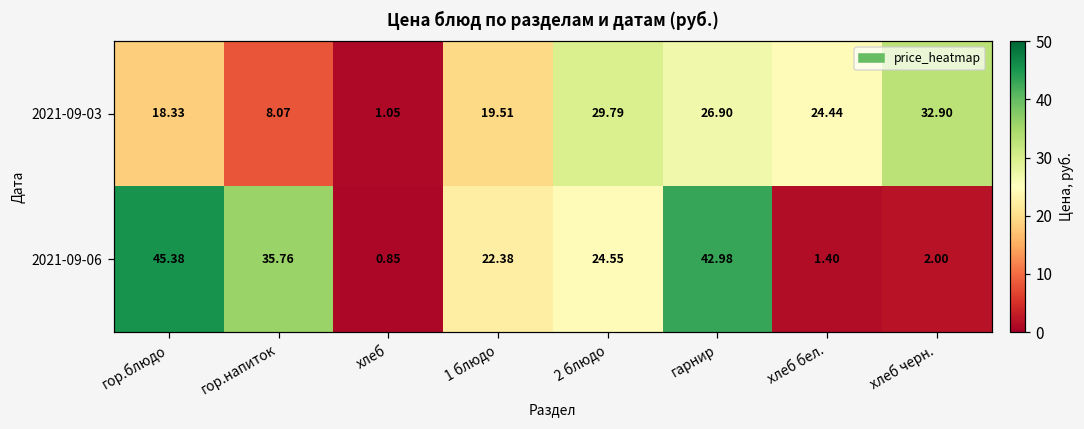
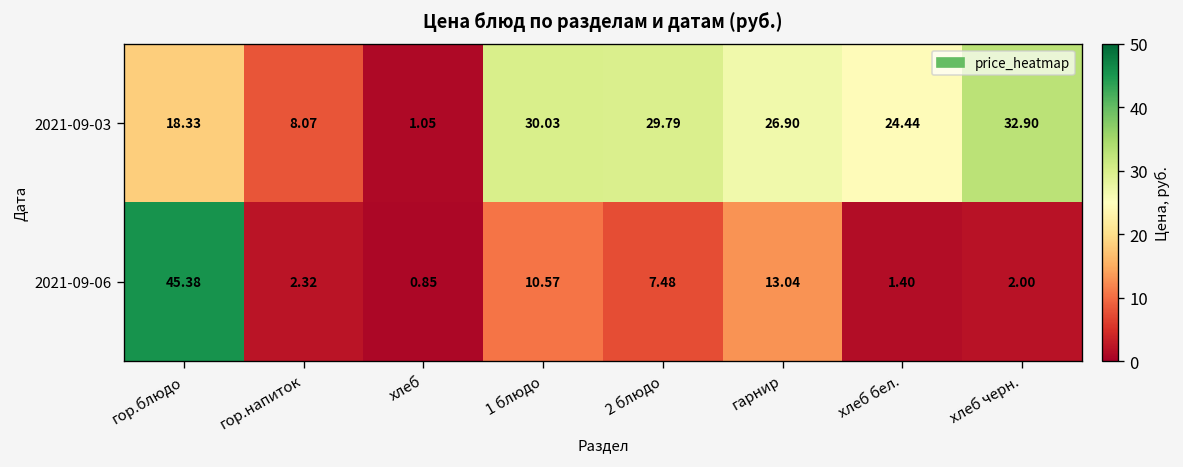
  {
    "2021-09-03": {
      "гор.блюдо": 18.33,
      "гор.напиток": 8.07,
      "хлеб": 1.05,
-     "1 блюдо": 19.51,
+     "1 блюдо": 30.03,
      "2 блюдо": 29.79,
      "гарнир": 26.90,
      "хлеб бел.": 24.44,
      "хлеб черн.": 32.90
    },
    "2021-09-06": {
      "гор.блюдо": 45.38,
-     "гор.напиток": 35.76,
+     "гор.напиток": 2.32,
      "хлеб": 0.85,
-     "1 блюдо": 22.38,
-     "2 блюдо": 24.55,
-     "гарнир": 42.98,
+     "1 блюдо": 10.57,
+     "2 блюдо": 7.48,
+     "гарнир": 13.04,
      "хлеб бел.": 1.40,
      "хлеб черн.": 2.00
    }
  }
